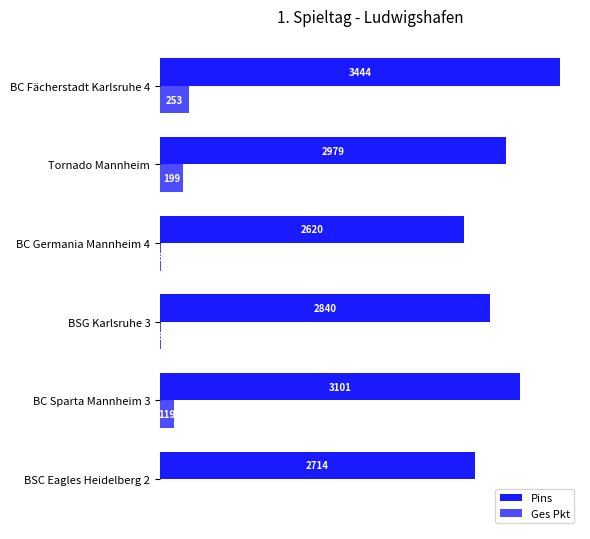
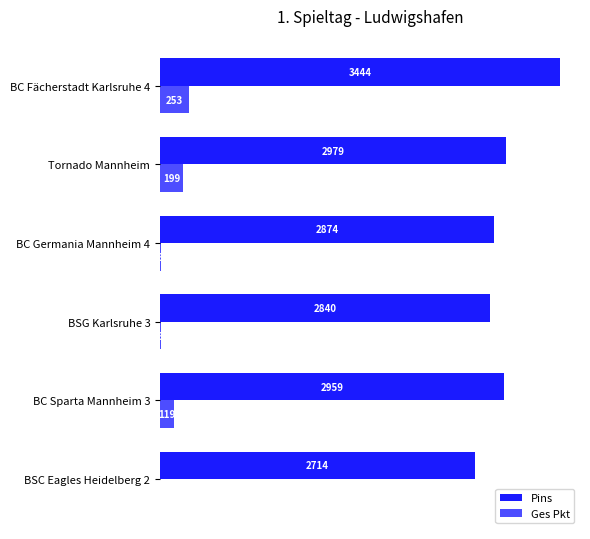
  {
    "Pins": {
      "BC Fächerstadt Karlsruhe 4": 3444,
      "Tornado Mannheim": 2979,
-     "BC Germania Mannheim 4": 2620,
+     "BC Germania Mannheim 4": 2874,
      "BSG Karlsruhe 3": 2840,
-     "BC Sparta Mannheim 3": 3101,
+     "BC Sparta Mannheim 3": 2959,
      "BSC Eagles Heidelberg 2": 2714
    },
    "Ges Pkt": {
      "BC Fächerstadt Karlsruhe 4": 253,
      "Tornado Mannheim": 199,
      "BC Sparta Mannheim 3": 119
    }
  }
